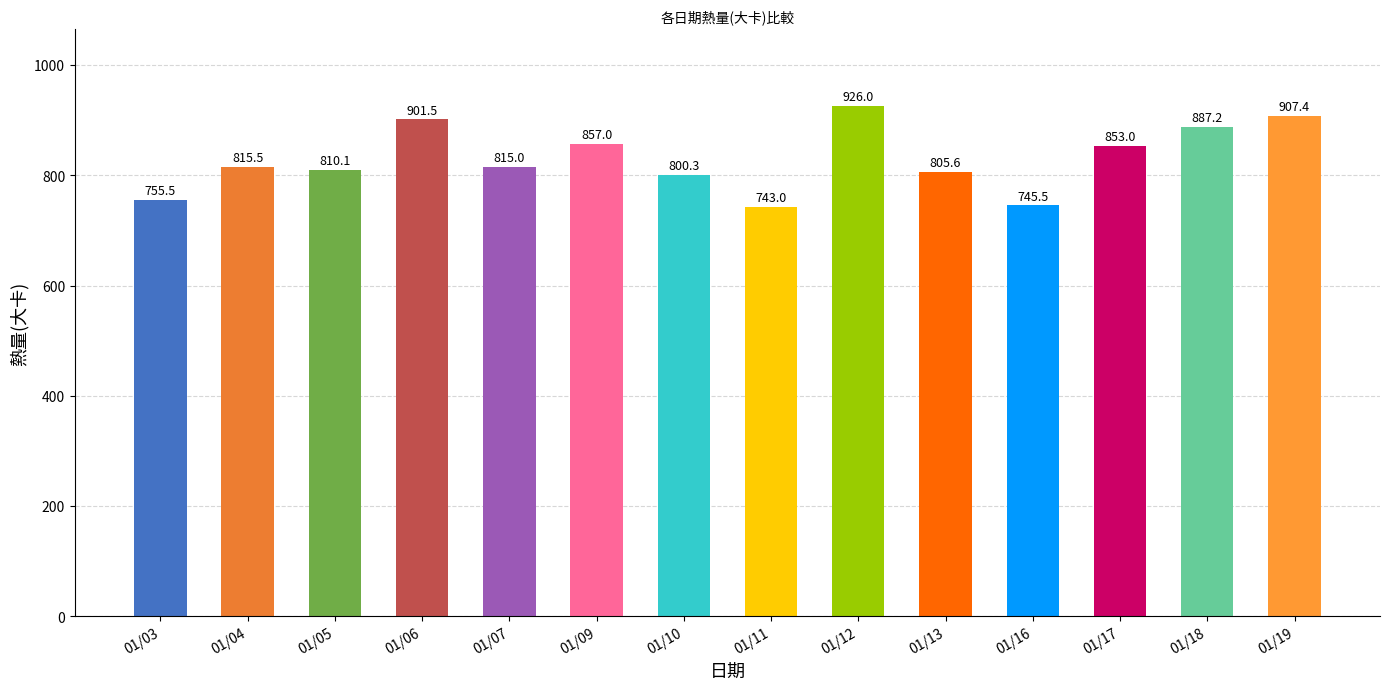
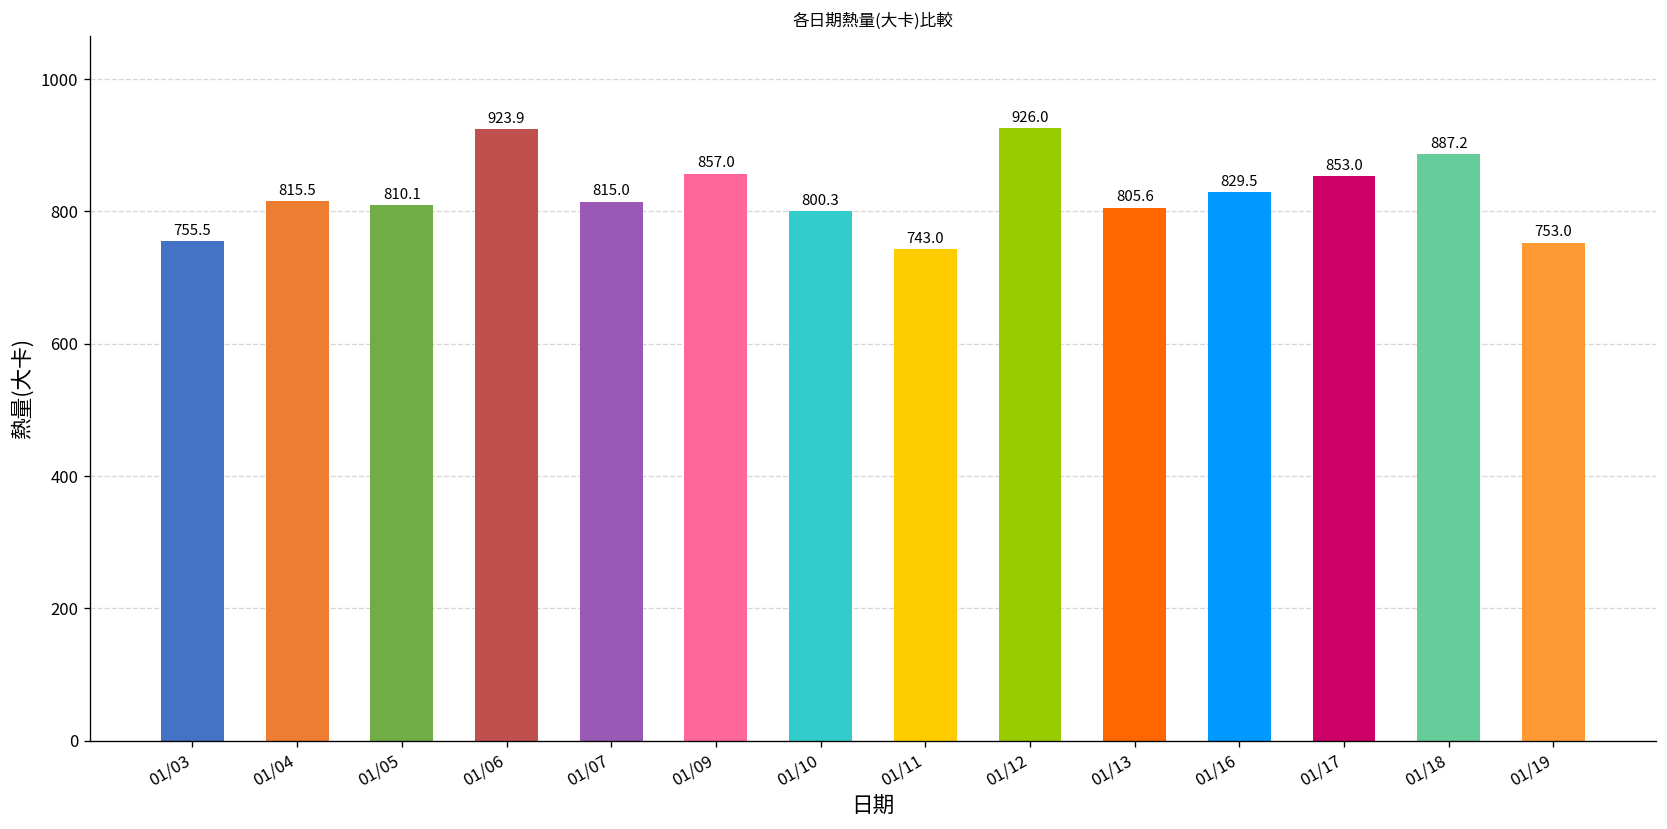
  {
    "01/03": 755.5,
    "01/04": 815.5,
    "01/05": 810.1,
-   "01/06": 901.5,
+   "01/06": 923.9,
    "01/07": 815.0,
    "01/09": 857.0,
    "01/10": 800.3,
    "01/11": 743.0,
    "01/12": 926.0,
    "01/13": 805.6,
-   "01/16": 745.5,
+   "01/16": 829.5,
    "01/17": 853.0,
    "01/18": 887.2,
-   "01/19": 907.4
+   "01/19": 753.0
  }
